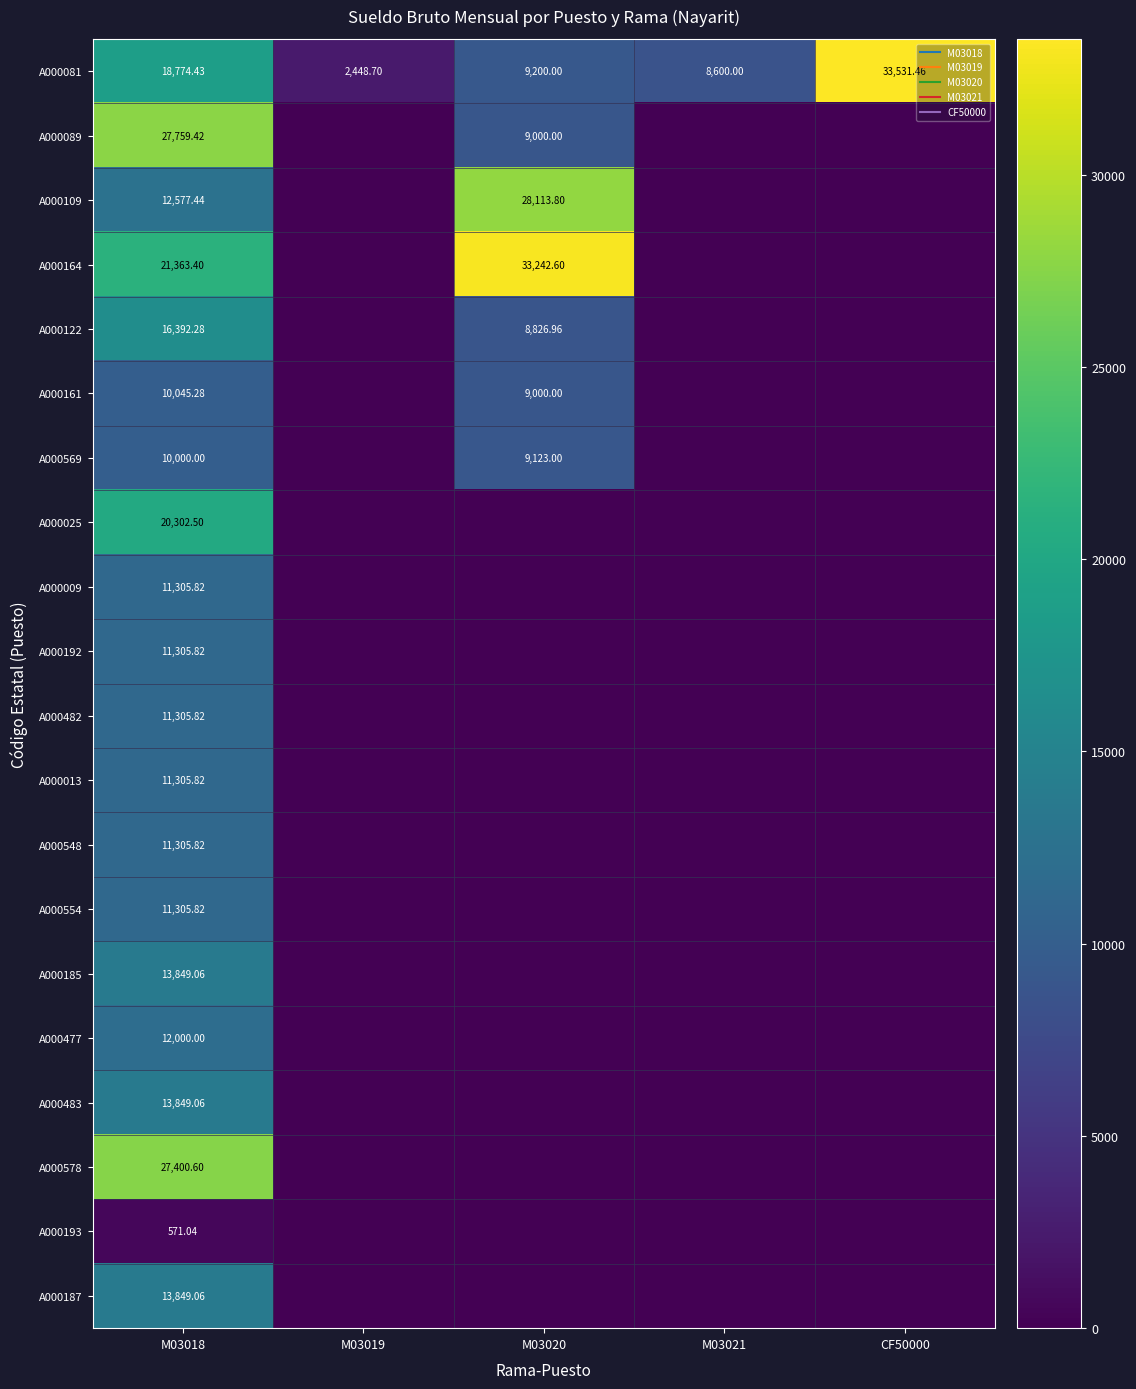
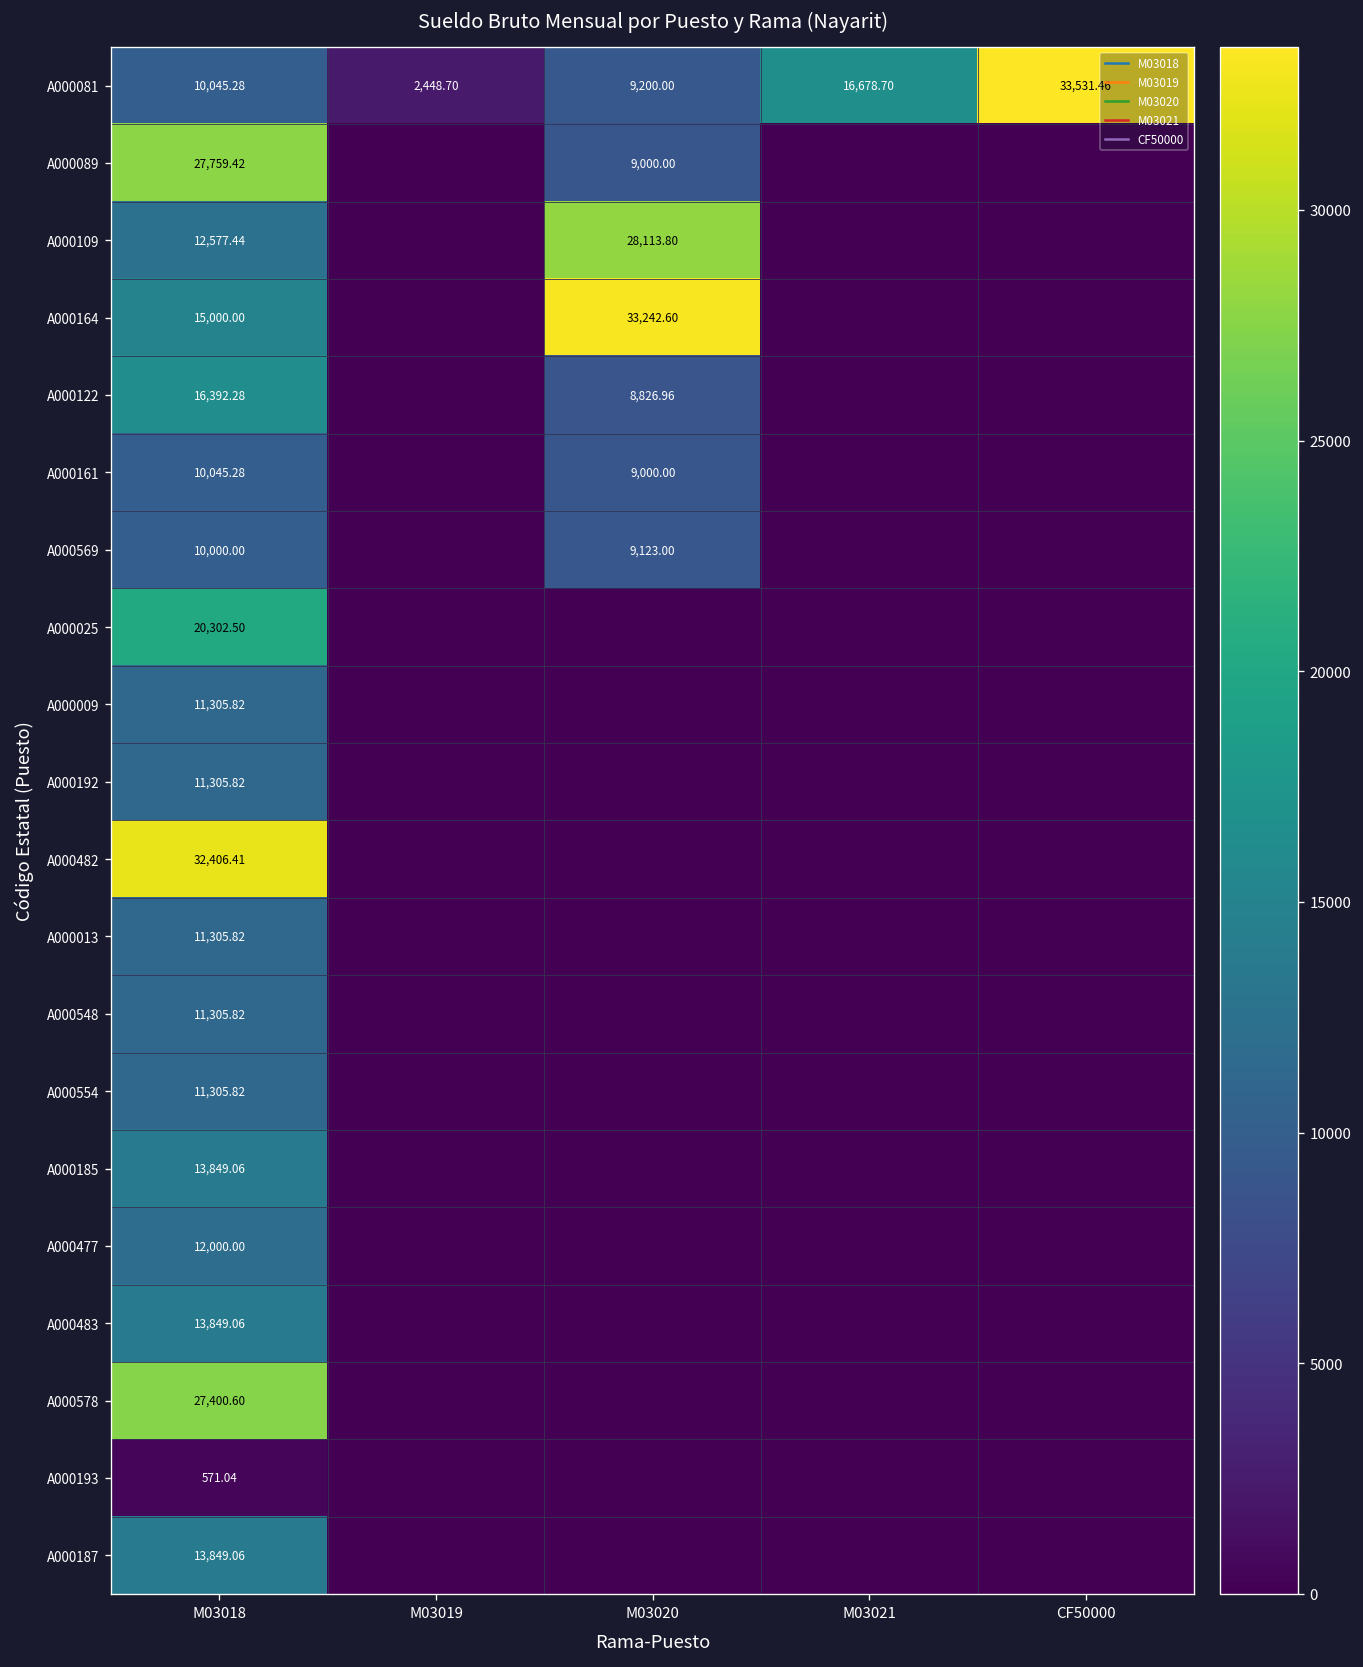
  {
    "A000081": {
-     "M03018": "18,774.43",
+     "M03018": "10,045.28",
      "M03019": "2,448.70",
      "M03020": "9,200.00",
-     "M03021": "8,600.00"
+     "M03021": "16,678.70"
    },
    "A000089": {
      "M03018": "27,759.42",
      "M03020": "9,000.00"
    },
    "A000109": {
      "M03018": "12,577.44",
      "M03020": "28,113.80"
    },
    "A000164": {
-     "M03018": "21,363.40",
+     "M03018": "15,000.00",
      "M03020": "33,242.60"
    },
    "A000122": {
      "M03018": "16,392.28",
      "M03020": "8,826.96"
    },
    "A000161": {
      "M03018": "10,045.28",
      "M03020": "9,000.00"
    },
    "A000569": {
      "M03018": "10,000.00",
      "M03020": "9,123.00"
    },
    "A000025": {
      "M03018": "20,302.50"
    },
    "A000009": {
      "M03018": "11,305.82"
    },
    "A000192": {
      "M03018": "11,305.82"
    },
    "A000482": {
-     "M03018": "11,305.82"
+     "M03018": "32,406.41"
    },
    "A000013": {
      "M03018": "11,305.82"
    },
    "A000548": {
      "M03018": "11,305.82"
    },
    "A000554": {
      "M03018": "11,305.82"
    },
    "A000185": {
      "M03018": "13,849.06"
    },
    "A000477": {
      "M03018": "12,000.00"
    },
    "A000483": {
      "M03018": "13,849.06"
    },
    "A000578": {
      "M03018": "27,400.60"
    },
    "A000193": {
      "M03018": "571.04"
    },
    "A000187": {
      "M03018": "13,849.06"
    }
  }
